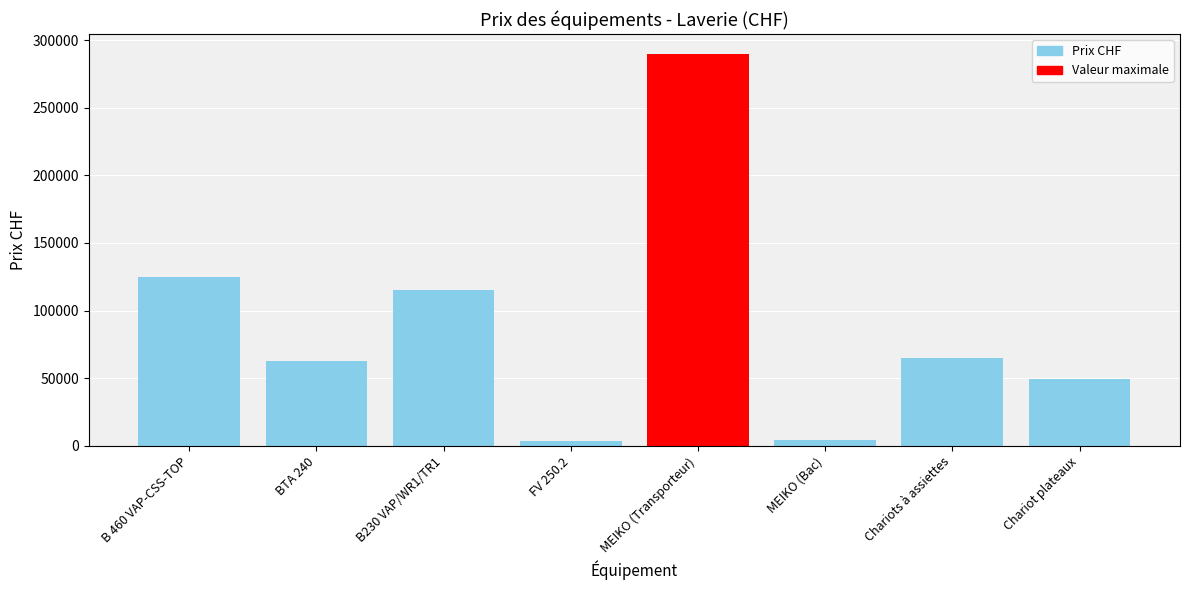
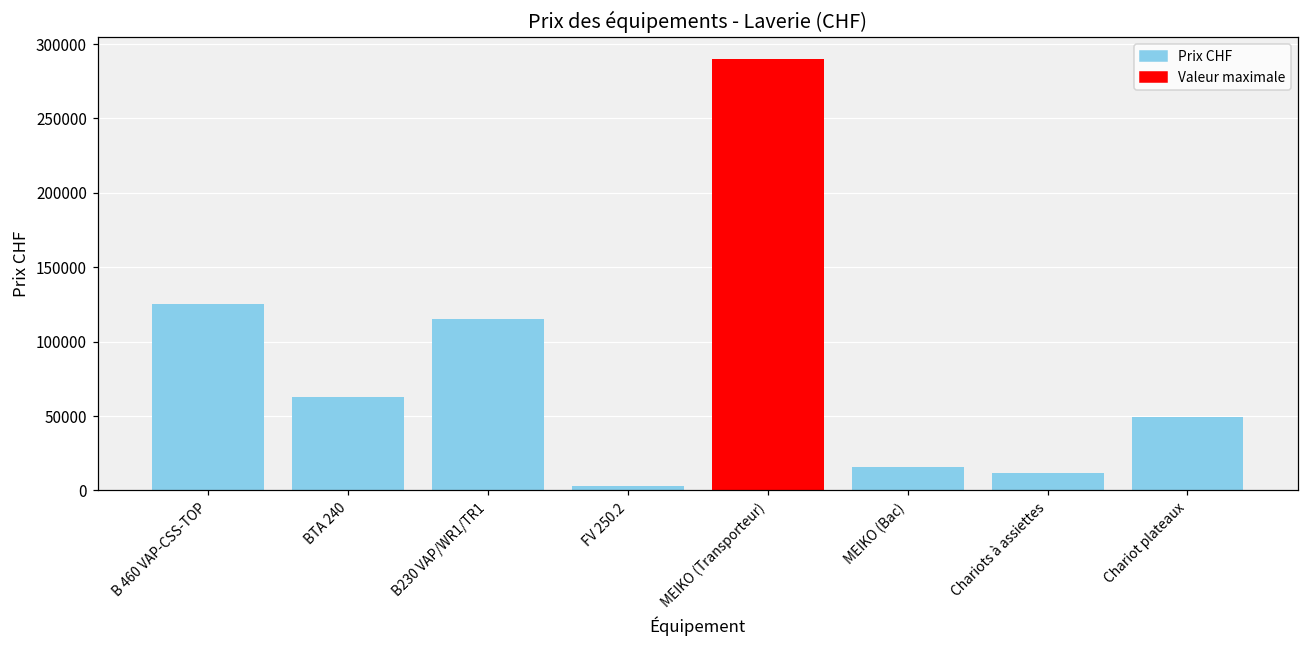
  {
    "B 460 VAP-CSS-TOP": 125000,
    "BTA 240": 63000,
    "B230 VAP/WR1/TR1": 115000,
    "FV 250.2": 3000,
    "MEIKO (Transporteur)": 290000,
-   "MEIKO (Bac)": 4000,
-   "Chariots à assiettes": 65000,
+   "MEIKO (Bac)": 16000,
+   "Chariots à assiettes": 12000,
    "Chariot plateaux": 50000
  }
